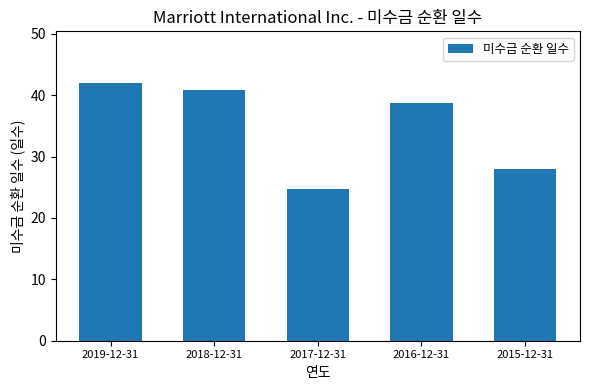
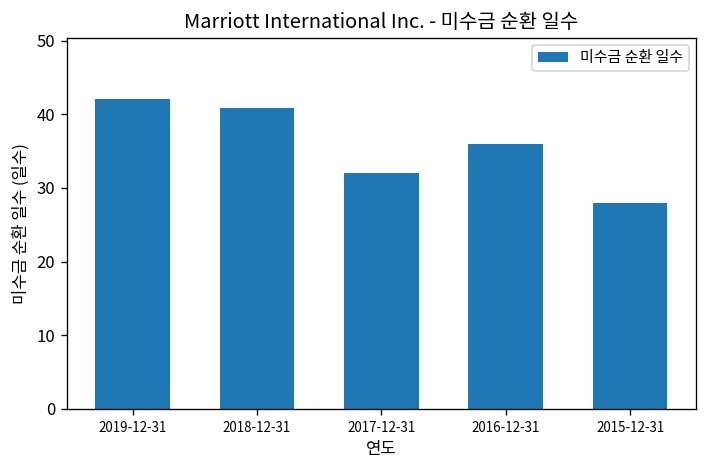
  {
    "2019-12-31": 42,
    "2018-12-31": 41,
-   "2017-12-31": 25,
-   "2016-12-31": 39,
+   "2017-12-31": 32,
+   "2016-12-31": 36,
    "2015-12-31": 28
  }
